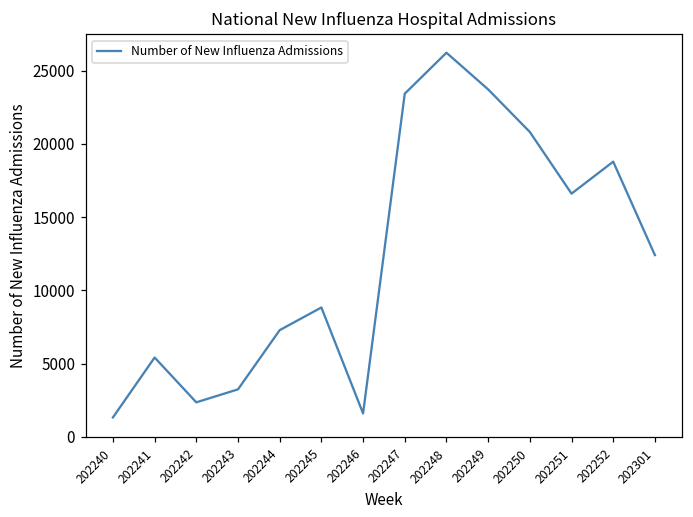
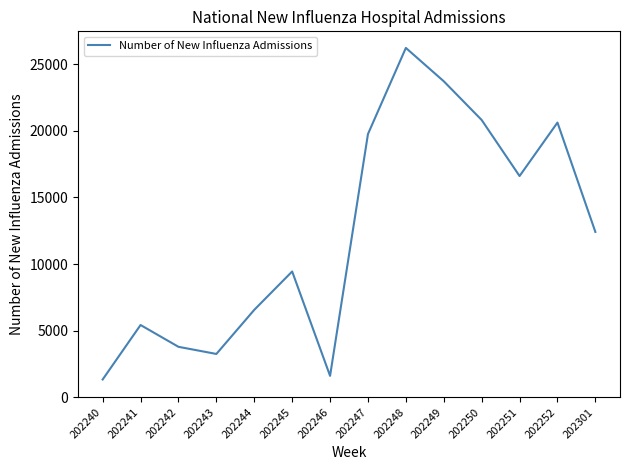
  {
    "202240": 1300,
    "202241": 5400,
-   "202242": 2400,
+   "202242": 3800,
    "202243": 3200,
-   "202244": 7300,
-   "202245": 8800,
+   "202244": 6600,
+   "202245": 9400,
    "202246": 1600,
-   "202247": 23400,
+   "202247": 19800,
    "202248": 26200,
    "202249": 23700,
    "202250": 20800,
    "202251": 16600,
-   "202252": 18800,
+   "202252": 20600,
    "202301": 12400
  }
